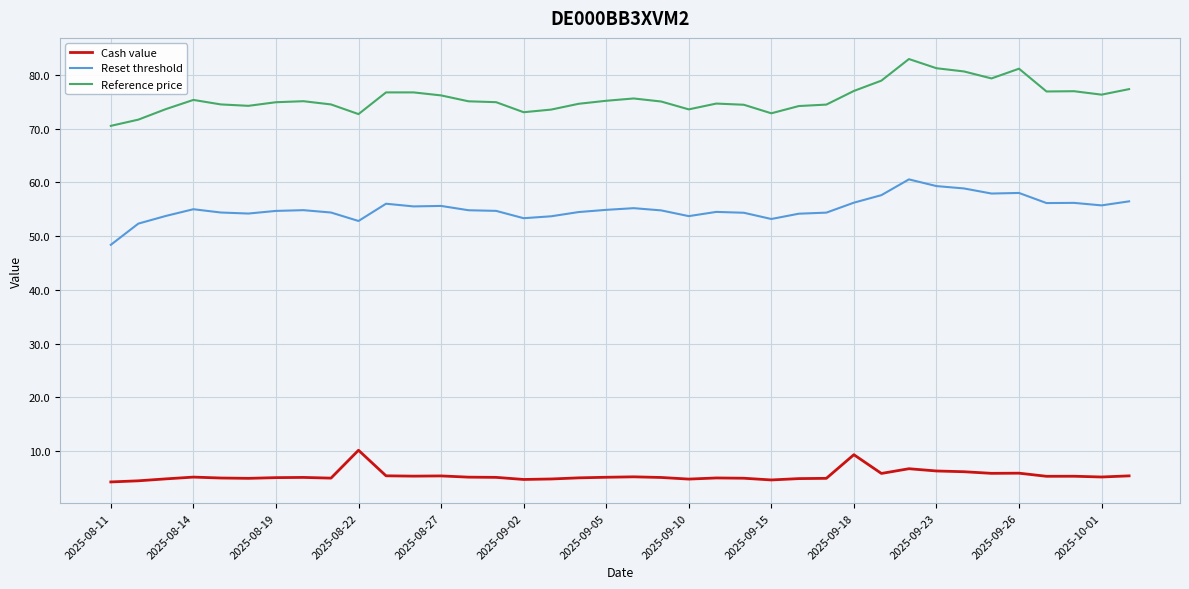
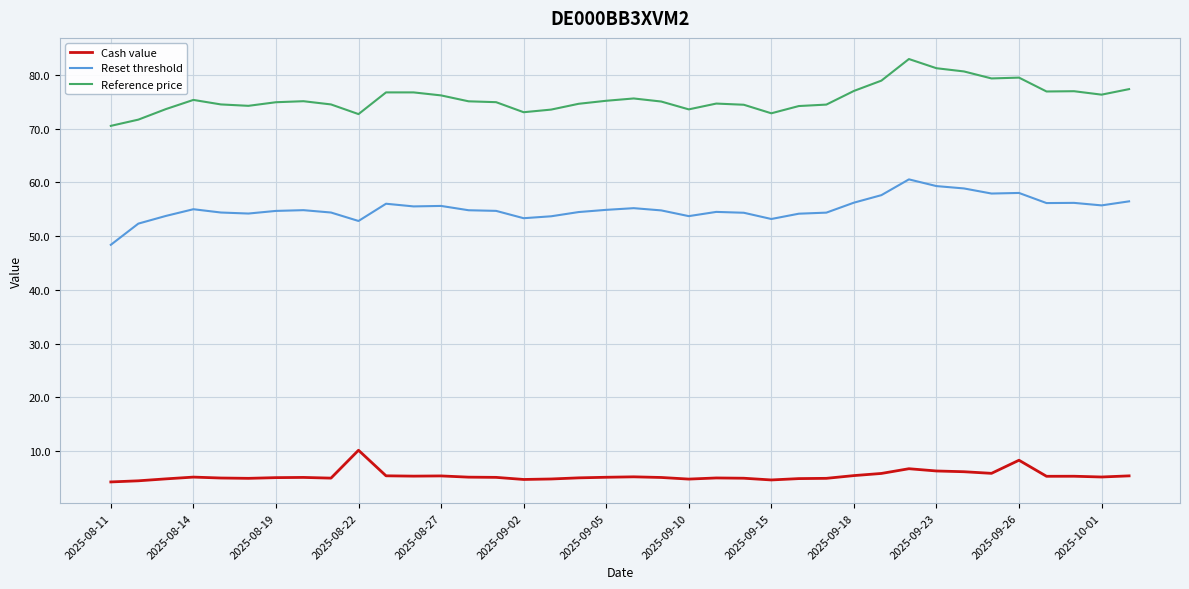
  {
    "Cash value": {
      "2025-08-11": 4,
      "2025-08-14": 5,
      "2025-08-19": 5,
      "2025-08-22": 10,
      "2025-08-27": 5,
      "2025-09-02": 5,
      "2025-09-05": 5,
      "2025-09-10": 5,
      "2025-09-15": 5,
-     "2025-09-18": 9,
+     "2025-09-18": 5,
      "2025-09-23": 6,
-     "2025-09-26": 6,
+     "2025-09-26": 8,
      "2025-10-01": 5
    },
    "Reset threshold": {
      "2025-08-11": 48,
      "2025-08-14": 55,
      "2025-08-19": 55,
      "2025-08-22": 53,
      "2025-08-27": 56,
      "2025-09-02": 53,
      "2025-09-05": 55,
      "2025-09-10": 54,
      "2025-09-15": 53,
      "2025-09-18": 56,
      "2025-09-23": 59,
      "2025-09-26": 58,
      "2025-10-01": 56
    },
    "Reference price": {
      "2025-08-11": 71,
      "2025-08-14": 75,
      "2025-08-19": 75,
      "2025-08-22": 73,
      "2025-08-27": 76,
      "2025-09-02": 73,
      "2025-09-05": 75,
      "2025-09-10": 74,
      "2025-09-15": 73,
      "2025-09-18": 77,
      "2025-09-23": 81,
-     "2025-09-26": 81,
+     "2025-09-26": 80,
      "2025-10-01": 76
    }
  }
